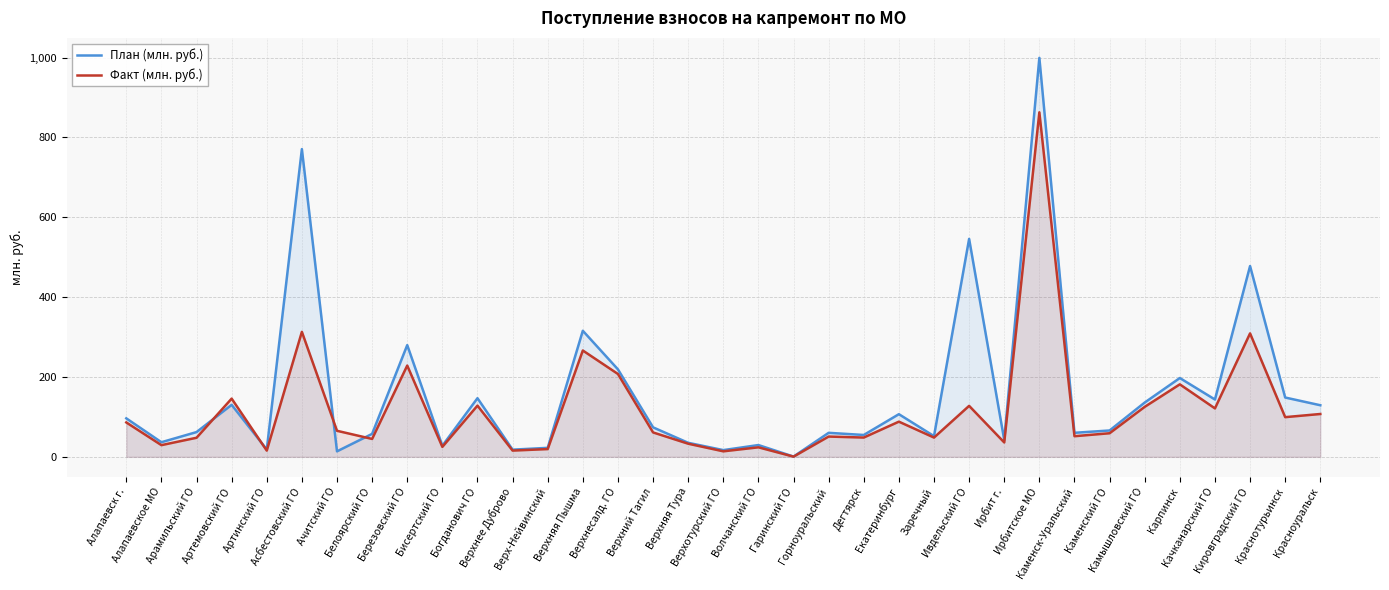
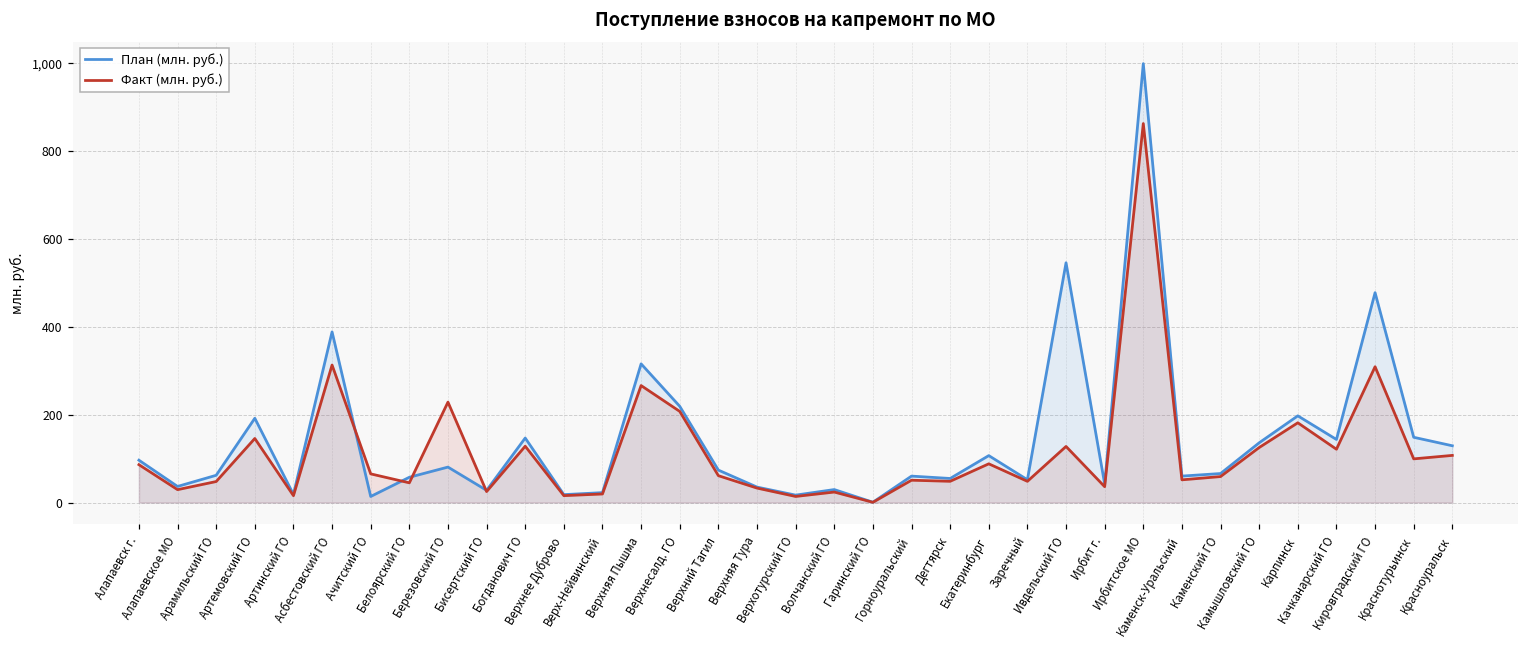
  {
    "План (млн. руб.)": {
      "Алапаевск г.": "100",
      "Алапаевское МО": "40",
      "Арамильский ГО": "60",
-     "Артемовский ГО": "130",
-     "Асбестовский ГО": "770",
+     "Артемовский ГО": "190",
+     "Асбестовский ГО": "390",
      "Ачитский ГО": "10",
      "Белоярский ГО": "60",
-     "Березовский ГО": "280",
+     "Березовский ГО": "80",
      "Богданович ГО": "150",
      "Верхняя Пышма": "320",
      "Верхнесалд. ГО": "220",
      "Верхний Тагил": "70",
      "Горноуральский": "60",
      "Екатеринбург": "110",
      "Ивдельский ГО": "550",
      "Ирбитское МО": "1,000",
      "Каменск-Уральский": "60",
      "Каменский ГО": "70",
      "Камышловский ГО": "140",
      "Карпинск": "200",
      "Качканарский ГО": "140",
      "Кировградский ГО": "480",
      "Краснотурьинск": "150",
      "Красноуральск": "130"
    },
    "Факт (млн. руб.)": {
      "Алапаевск г.": "90",
      "Алапаевское МО": "30",
      "Арамильский ГО": "50",
      "Артемовский ГО": "150",
      "Асбестовский ГО": "310",
      "Ачитский ГО": "70",
      "Белоярский ГО": "40",
      "Березовский ГО": "230",
      "Богданович ГО": "130",
      "Верхняя Пышма": "270",
      "Верхнесалд. ГО": "210",
      "Верхний Тагил": "60",
      "Горноуральский": "50",
      "Екатеринбург": "90",
      "Ивдельский ГО": "130",
      "Ирбитское МО": "860",
      "Каменск-Уральский": "50",
      "Каменский ГО": "60",
      "Камышловский ГО": "130",
      "Карпинск": "180",
      "Качканарский ГО": "120",
      "Кировградский ГО": "310",
      "Краснотурьинск": "100",
      "Красноуральск": "110"
    }
  }
